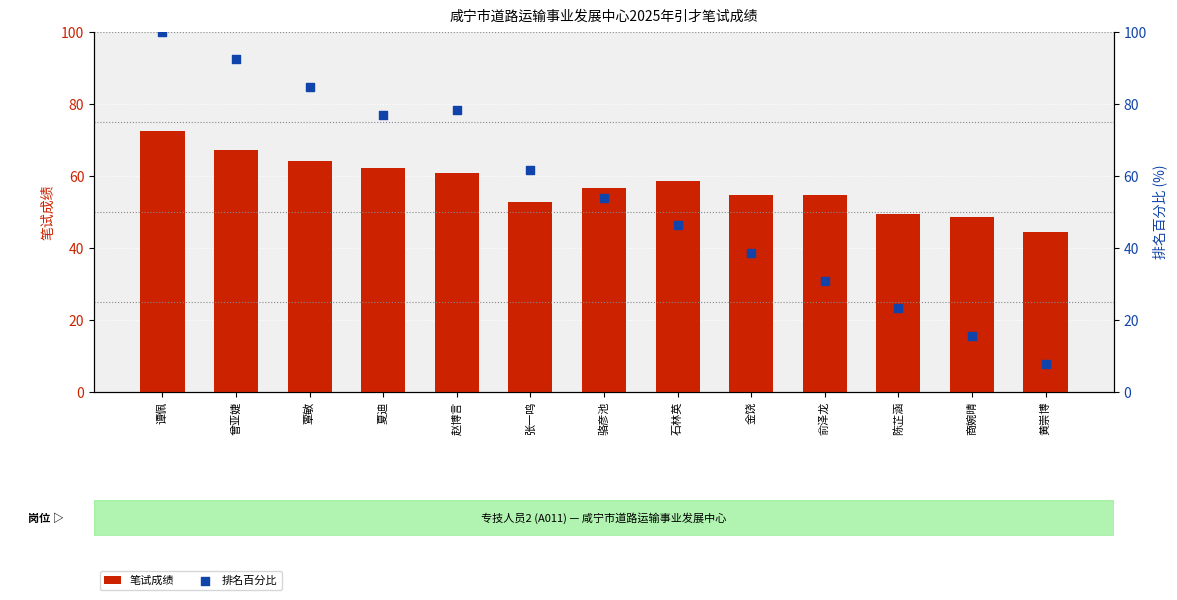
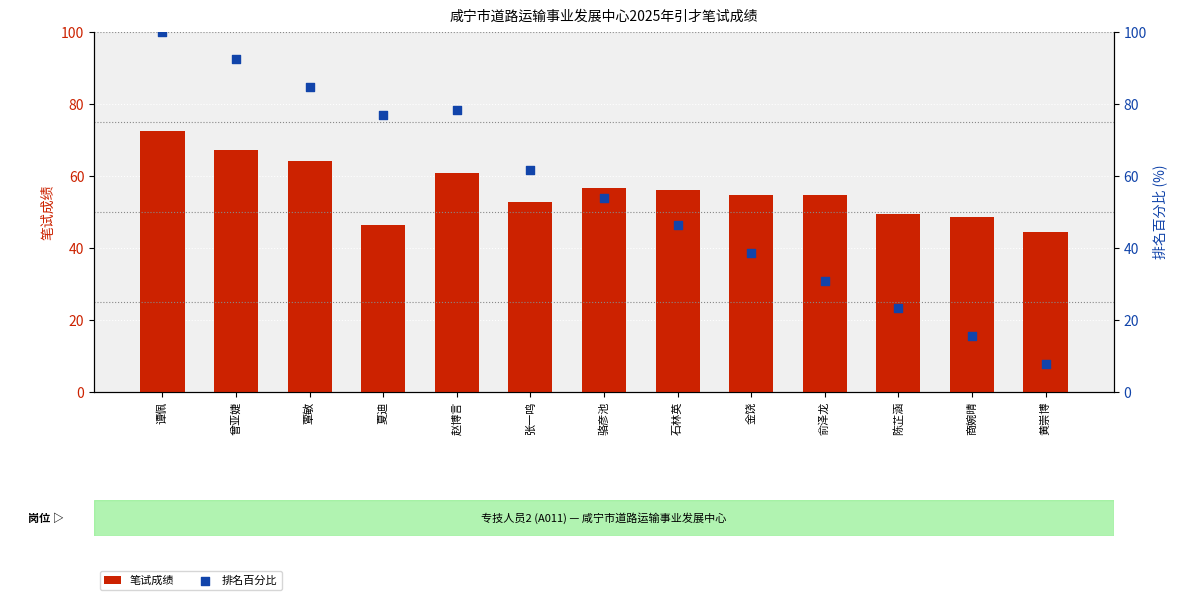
  {
    "笔试成绩": {
      "谭佩": 73,
      "曾亚婕": 67,
      "覃敏": 64,
-     "夏迪": 62,
+     "夏迪": 46,
      "赵博言": 61,
      "张一鸣": 53,
      "骆彦池": 57,
-     "石林英": 58,
+     "石林英": 56,
      "金饶": 55,
      "俞泽龙": 55,
      "陈芷涵": 49,
      "商婉晴": 49,
      "黄崇博": 44
    }
  }
